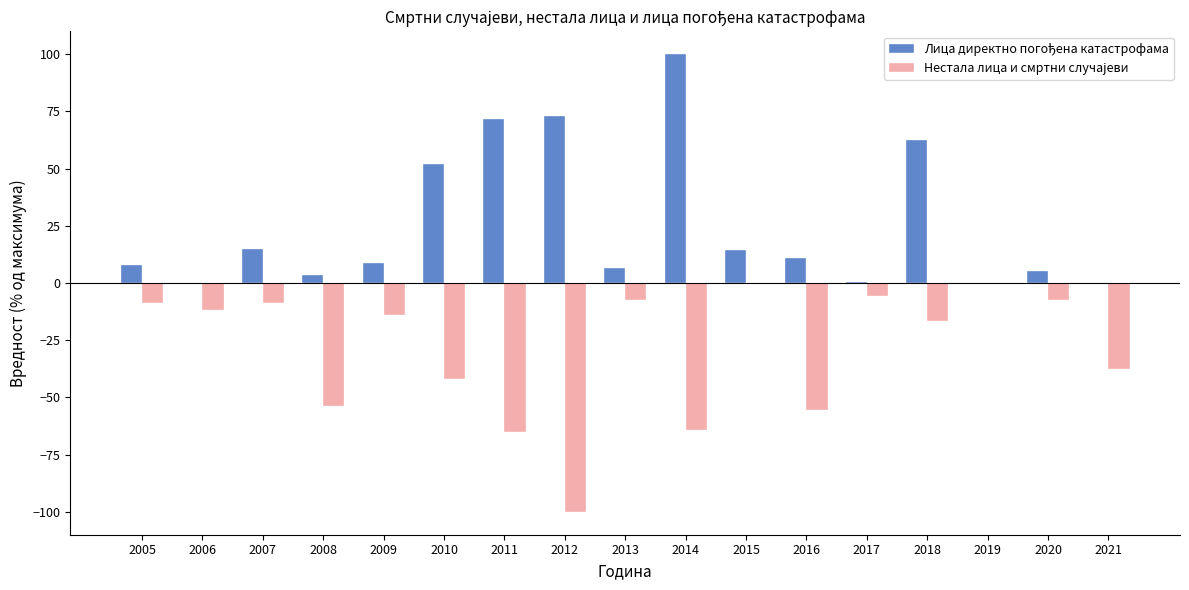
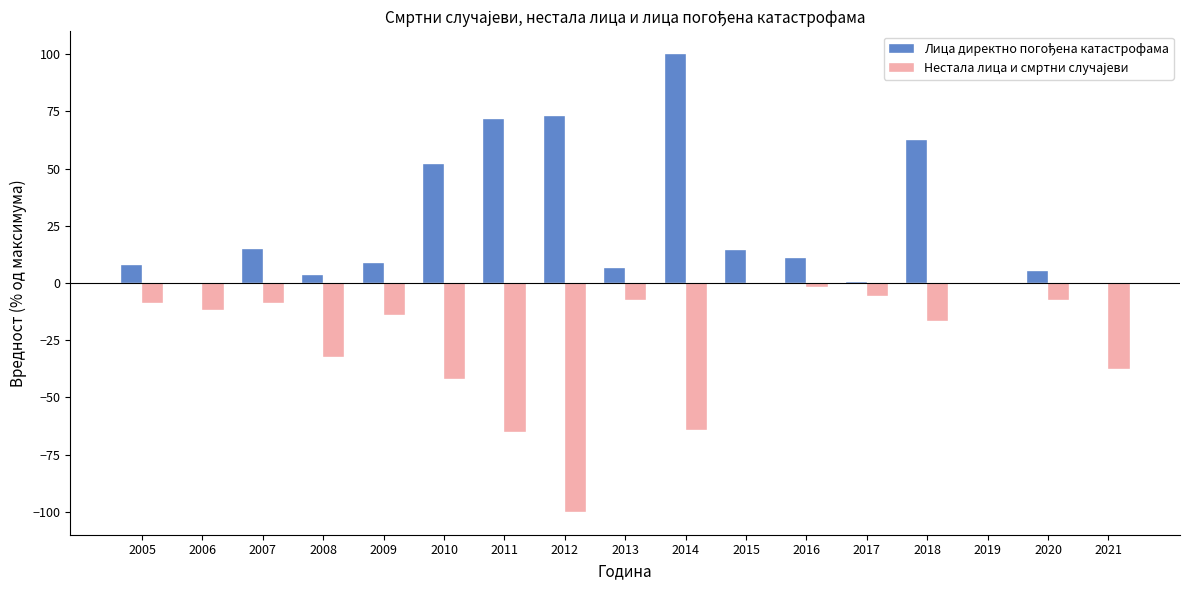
  {
    "Лица директно погођена катастрофама": {
      "2005": 8,
      "2007": 15,
      "2008": 3,
      "2009": 9,
      "2010": 52,
      "2011": 72,
      "2012": 73,
      "2013": 7,
      "2014": 100,
      "2015": 15,
      "2016": 11,
      "2018": 62,
      "2020": 5
    },
    "Нестала лица и смртни случајеви": {
      "2005": -9,
      "2006": -12,
      "2007": -9,
-     "2008": -54,
+     "2008": -32,
      "2009": -14,
      "2010": -42,
      "2011": -65,
      "2012": -100,
      "2013": -7,
      "2014": -64,
      "2015": 0,
-     "2016": -56,
+     "2016": -2,
      "2017": -6,
      "2018": -17,
      "2019": 0,
      "2020": -8,
      "2021": -38
    }
  }
